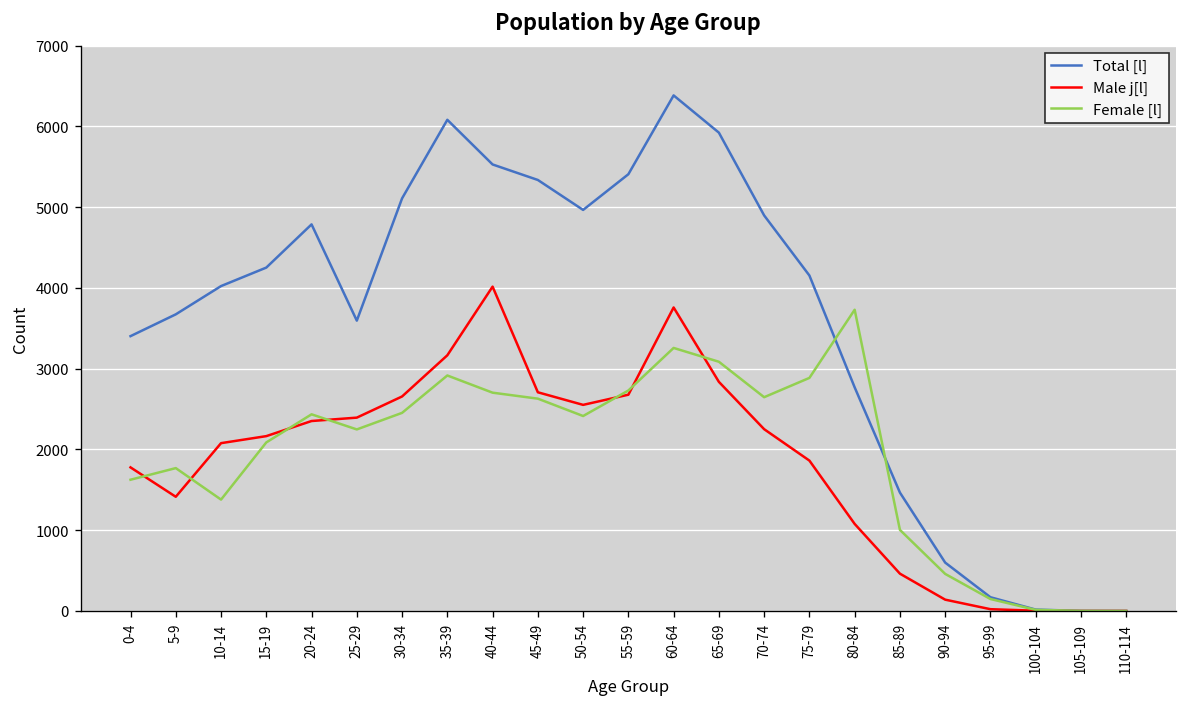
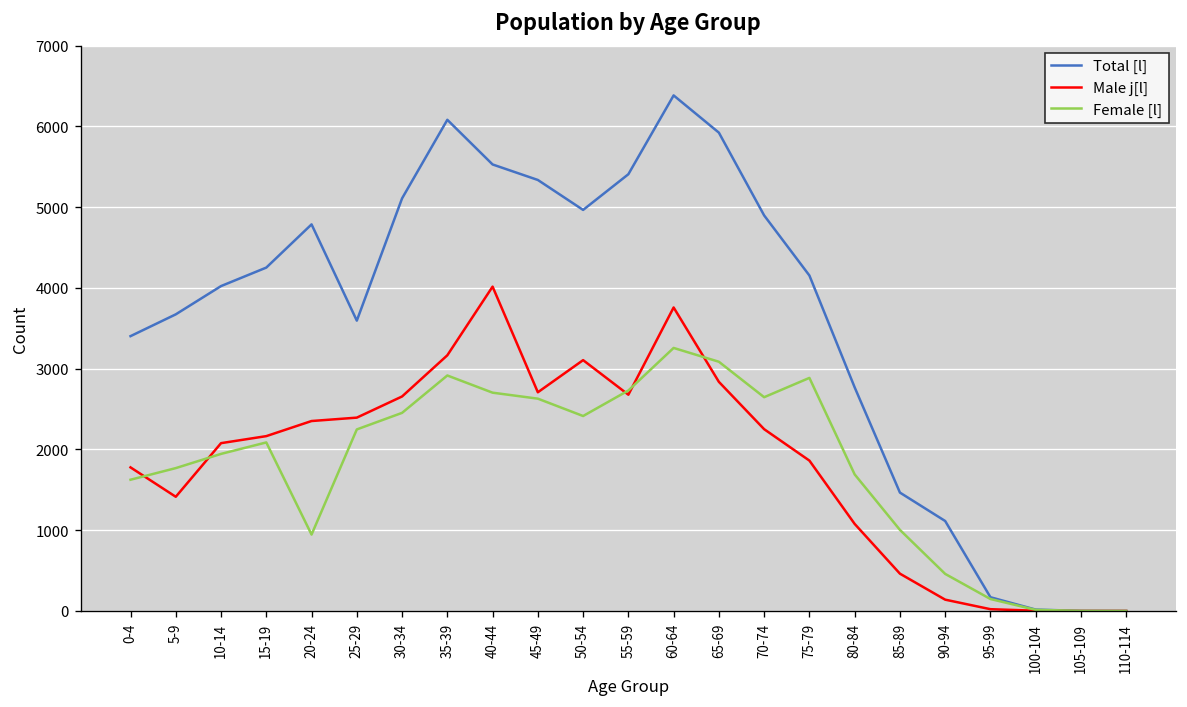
  {
    "Total [l]": {
      "0-4": 3400,
      "5-9": 3700,
      "10-14": 4000,
      "15-19": 4300,
      "20-24": 4800,
      "25-29": 3600,
      "30-34": 5100,
      "35-39": 6100,
      "40-44": 5500,
      "45-49": 5300,
      "50-54": 5000,
      "55-59": 5400,
      "60-64": 6400,
      "65-69": 5900,
      "70-74": 4900,
      "75-79": 4200,
      "80-84": 2800,
      "85-89": 1500,
-     "90-94": 600
+     "90-94": 1100
    },
    "Male j[l]": {
      "0-4": 1800,
      "5-9": 1400,
      "10-14": 2100,
      "15-19": 2200,
      "20-24": 2400,
      "25-29": 2400,
      "30-34": 2700,
      "35-39": 3200,
      "40-44": 4000,
      "45-49": 2700,
-     "50-54": 2600,
+     "50-54": 3100,
      "55-59": 2700,
      "60-64": 3800,
      "65-69": 2800,
      "70-74": 2300,
      "75-79": 1900,
      "80-84": 1100,
      "85-89": 500,
      "90-94": 100,
      "95-99": 0
    },
    "Female [l]": {
      "0-4": 1600,
      "5-9": 1800,
-     "10-14": 1400,
+     "10-14": 1900,
      "15-19": 2100,
-     "20-24": 2400,
+     "20-24": 900,
      "25-29": 2200,
      "30-34": 2500,
      "35-39": 2900,
      "40-44": 2700,
      "45-49": 2600,
      "50-54": 2400,
      "55-59": 2700,
      "60-64": 3300,
      "65-69": 3100,
      "70-74": 2600,
      "75-79": 2900,
-     "80-84": 3700,
+     "80-84": 1700,
      "85-89": 1000,
      "90-94": 500
    }
  }
